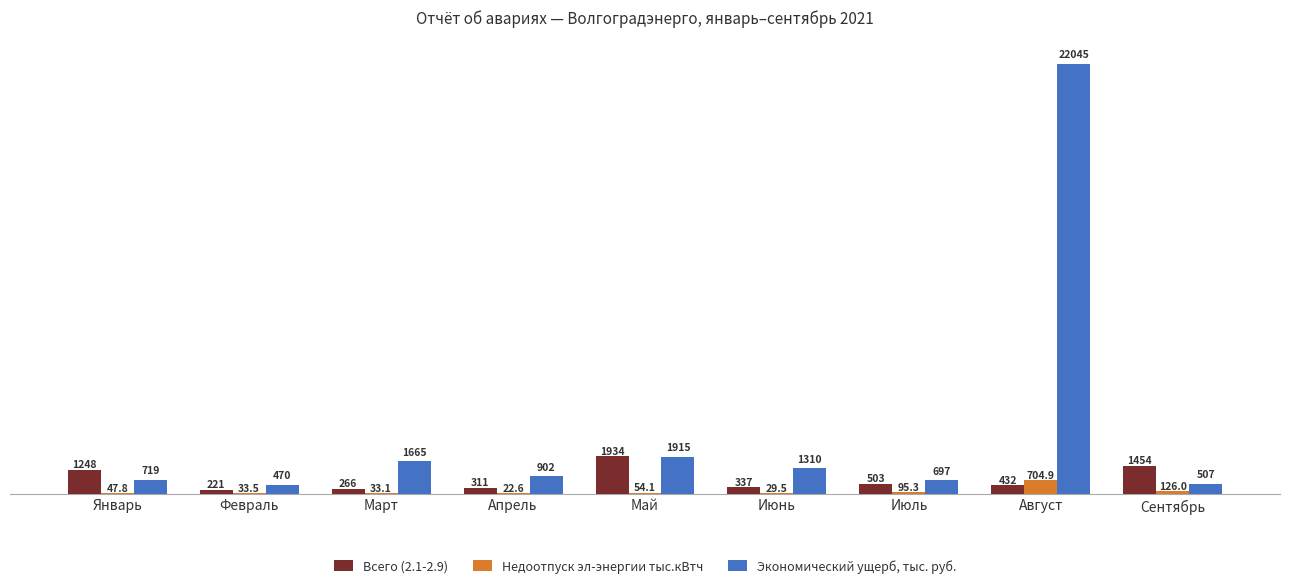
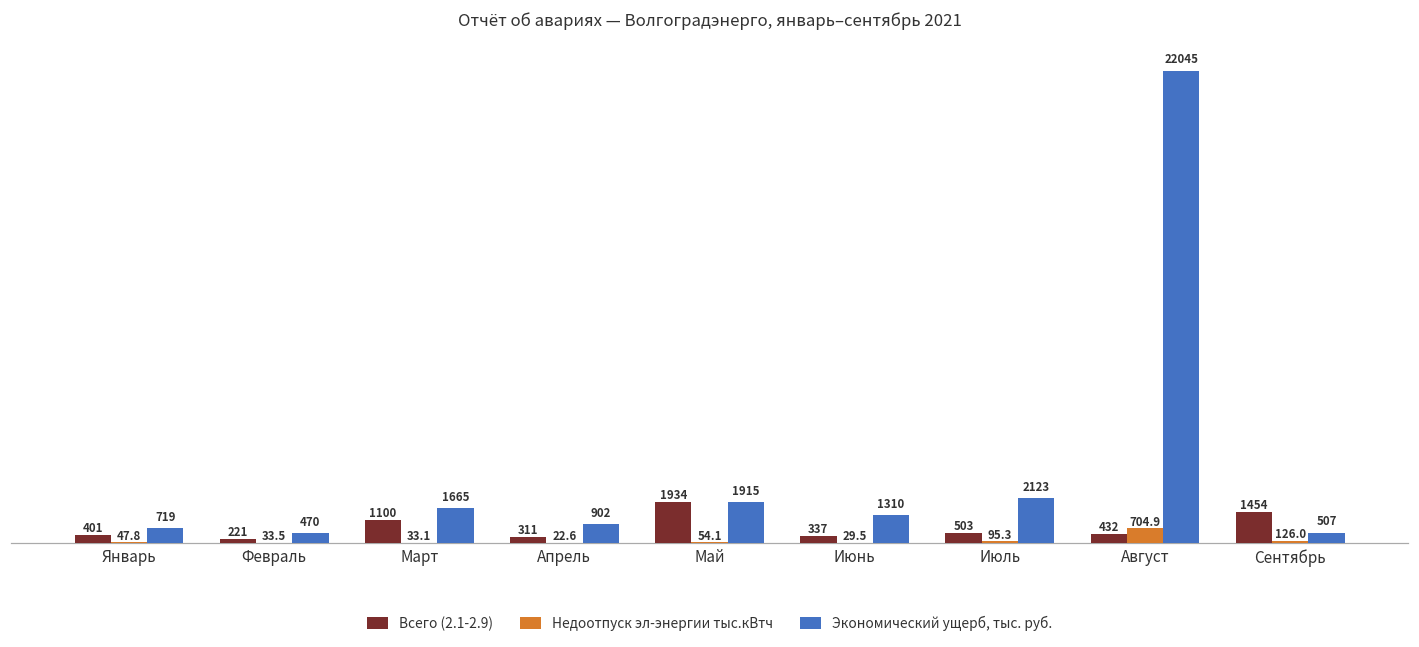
  {
    "Всего (2.1-2.9)": {
-     "Январь": 1248,
+     "Январь": 401,
      "Февраль": 221,
-     "Март": 266,
+     "Март": 1100,
      "Апрель": 311,
      "Май": 1934,
      "Июнь": 337,
      "Июль": 503,
      "Август": 432,
      "Сентябрь": 1454
    },
    "Недоотпуск эл-энергии тыс.кВтч": {
      "Январь": 47.8,
      "Февраль": 33.5,
      "Март": 33.1,
      "Апрель": 22.6,
      "Май": 54.1,
      "Июнь": 29.5,
      "Июль": 95.3,
      "Август": 704.9,
      "Сентябрь": 126.0
    },
    "Экономический ущерб, тыс. руб.": {
      "Январь": 719,
      "Февраль": 470,
      "Март": 1665,
      "Апрель": 902,
      "Май": 1915,
      "Июнь": 1310,
-     "Июль": 697,
+     "Июль": 2123,
      "Август": 22045,
      "Сентябрь": 507
    }
  }
